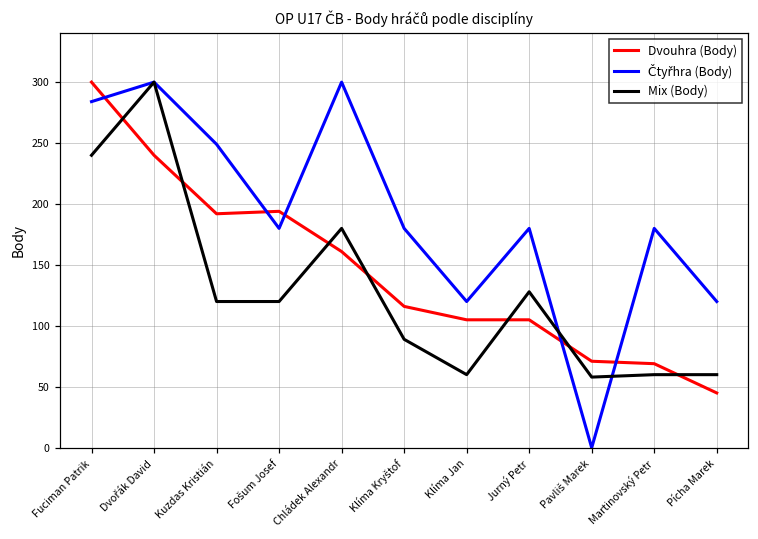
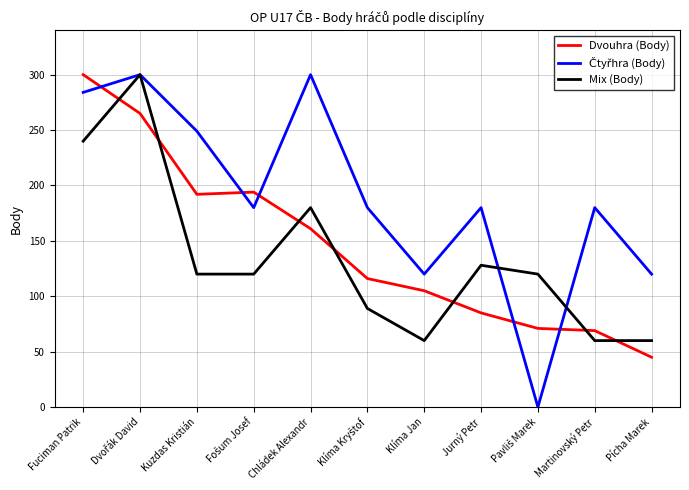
  {
    "Dvouhra (Body)": {
      "Fuciman Patrik": 300,
-     "Dvořák David": 240,
+     "Dvořák David": 265,
      "Kuzdas Kristián": 192,
      "Fošum Josef": 194,
      "Chládek Alexandr": 161,
      "Klíma Kryštof": 116,
      "Klíma Jan": 105,
-     "Jurný Petr": 105,
+     "Jurný Petr": 85,
      "Pavliš Marek": 71,
      "Martinovský Petr": 69,
      "Pícha Marek": 45
    },
    "Čtyřhra (Body)": {
      "Fuciman Patrik": 284,
      "Kuzdas Kristián": 249,
      "Fošum Josef": 180,
      "Chládek Alexandr": 300,
      "Klíma Kryštof": 180,
      "Klíma Jan": 120,
      "Jurný Petr": 180,
      "Pavliš Marek": 0,
      "Martinovský Petr": 180,
      "Pícha Marek": 120
    },
    "Mix (Body)": {
      "Fuciman Patrik": 240,
      "Kuzdas Kristián": 120,
      "Fošum Josef": 120,
      "Chládek Alexandr": 180,
      "Klíma Kryštof": 89,
      "Klíma Jan": 60,
      "Jurný Petr": 128,
-     "Pavliš Marek": 58,
+     "Pavliš Marek": 120,
      "Martinovský Petr": 60,
      "Pícha Marek": 60
    }
  }
